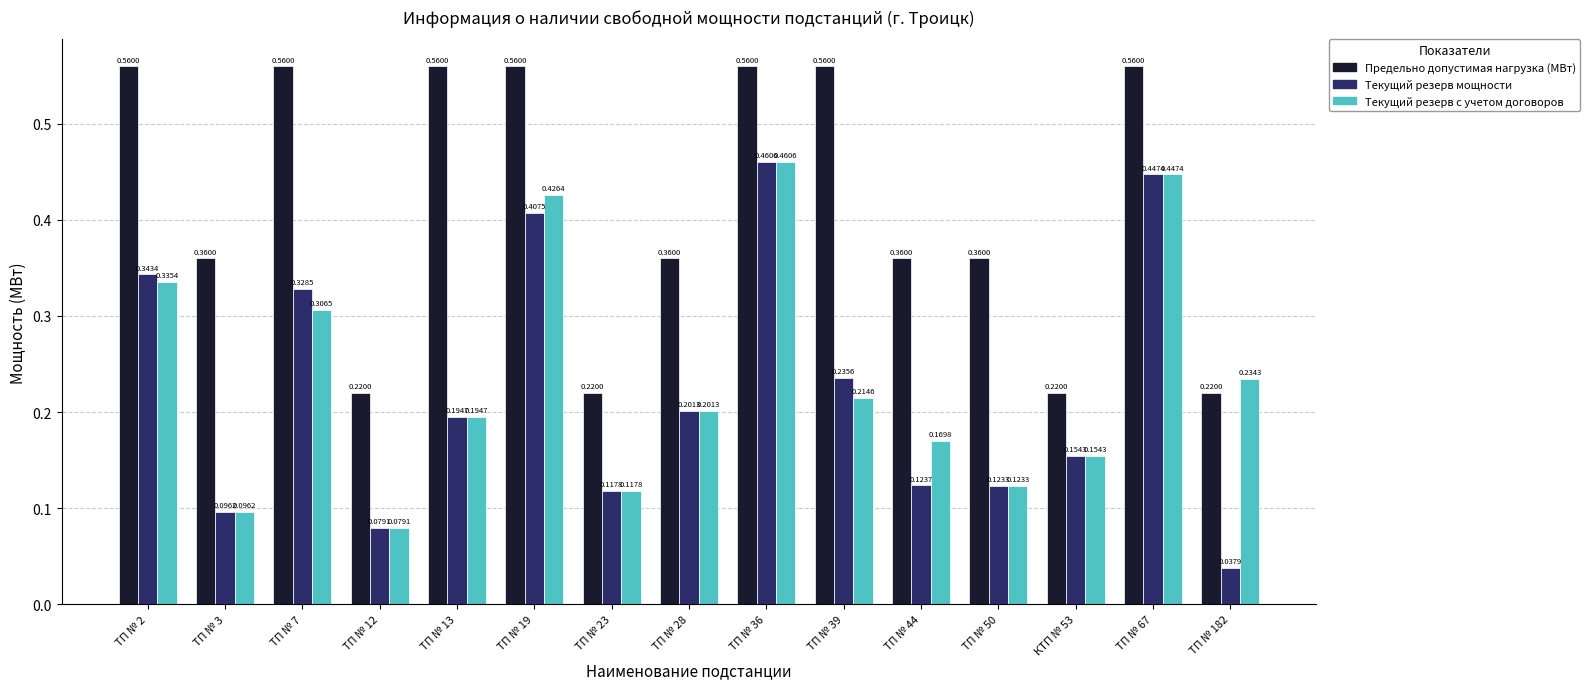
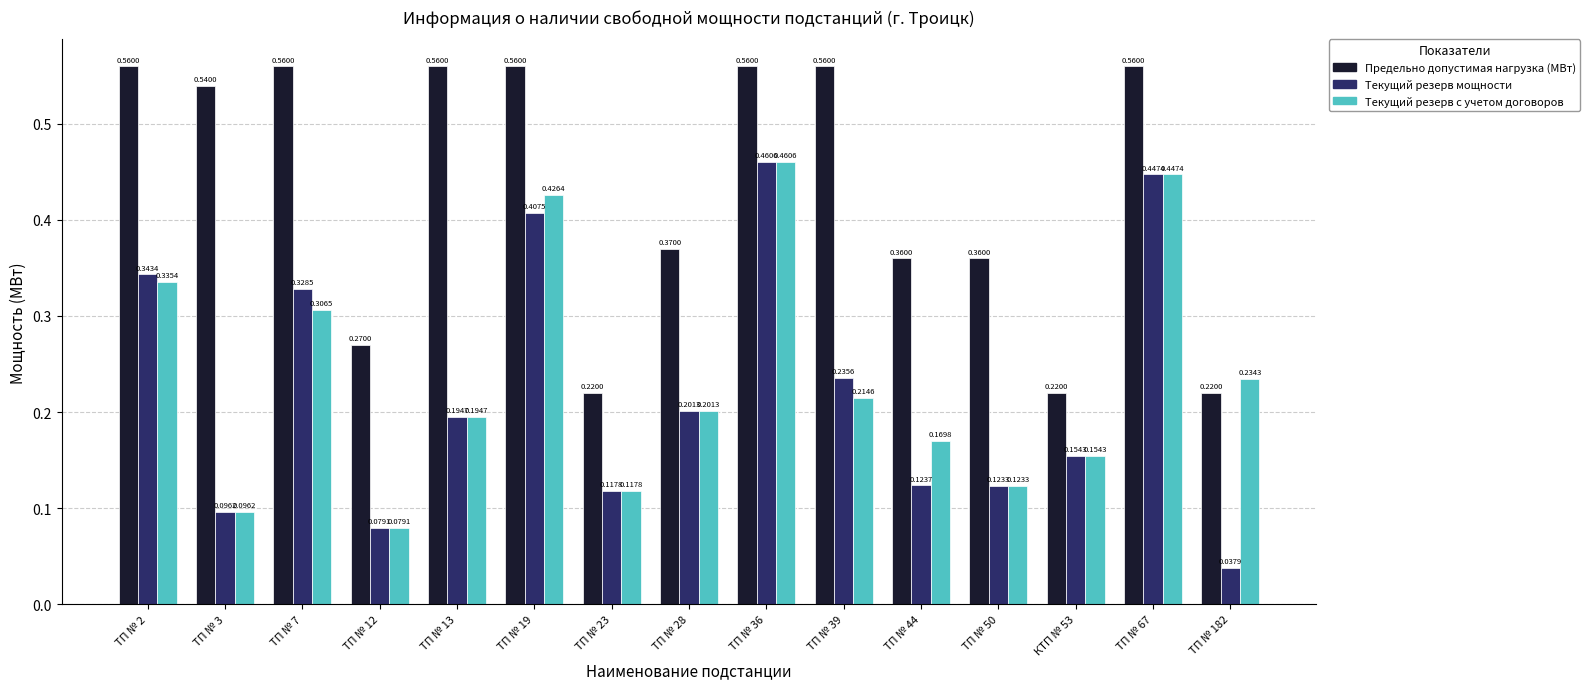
  {
    "Предельно допустимая нагрузка (МВт)": {
      "ТП № 2": 0.5600,
-     "ТП № 3": 0.3600,
+     "ТП № 3": 0.5400,
      "ТП № 7": 0.5600,
-     "ТП № 12": 0.2200,
+     "ТП № 12": 0.2700,
      "ТП № 13": 0.5600,
      "ТП № 19": 0.5600,
      "ТП № 23": 0.2200,
-     "ТП № 28": 0.3600,
+     "ТП № 28": 0.3700,
      "ТП № 36": 0.5600,
      "ТП № 39": 0.5600,
      "ТП № 44": 0.3600,
      "ТП № 50": 0.3600,
      "КТП № 53": 0.2200,
      "ТП № 67": 0.5600,
      "ТП № 182": 0.2200
    },
    "Текущий резерв мощности": {
      "ТП № 2": 0.3434,
      "ТП № 7": 0.3285,
      "ТП № 19": 0.4075,
      "ТП № 39": 0.2356,
      "ТП № 44": 0.1237,
      "ТП № 182": 0.0379
    },
    "Текущий резерв с учетом договоров": {
      "ТП № 2": 0.3354,
      "ТП № 7": 0.3065,
      "ТП № 19": 0.4264,
      "ТП № 39": 0.2146,
      "ТП № 44": 0.1698,
      "ТП № 182": 0.2343
    }
  }
